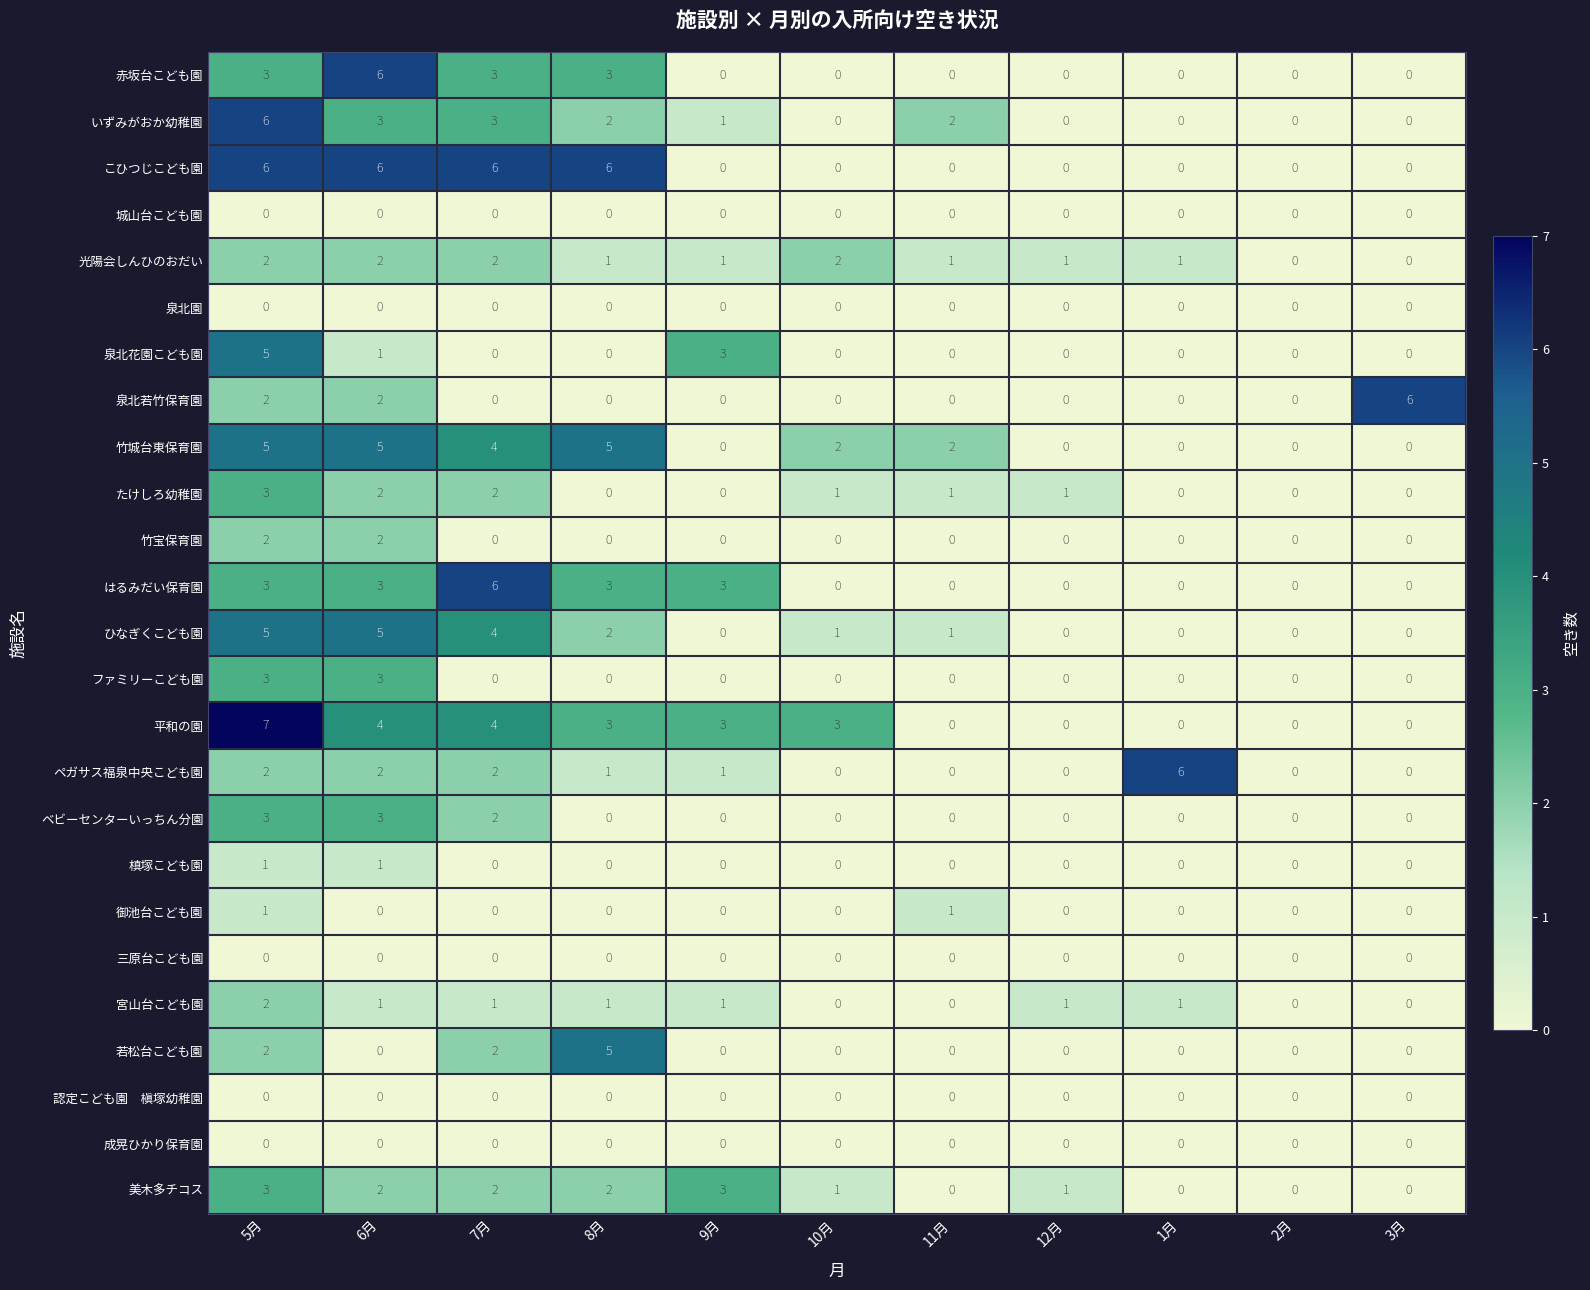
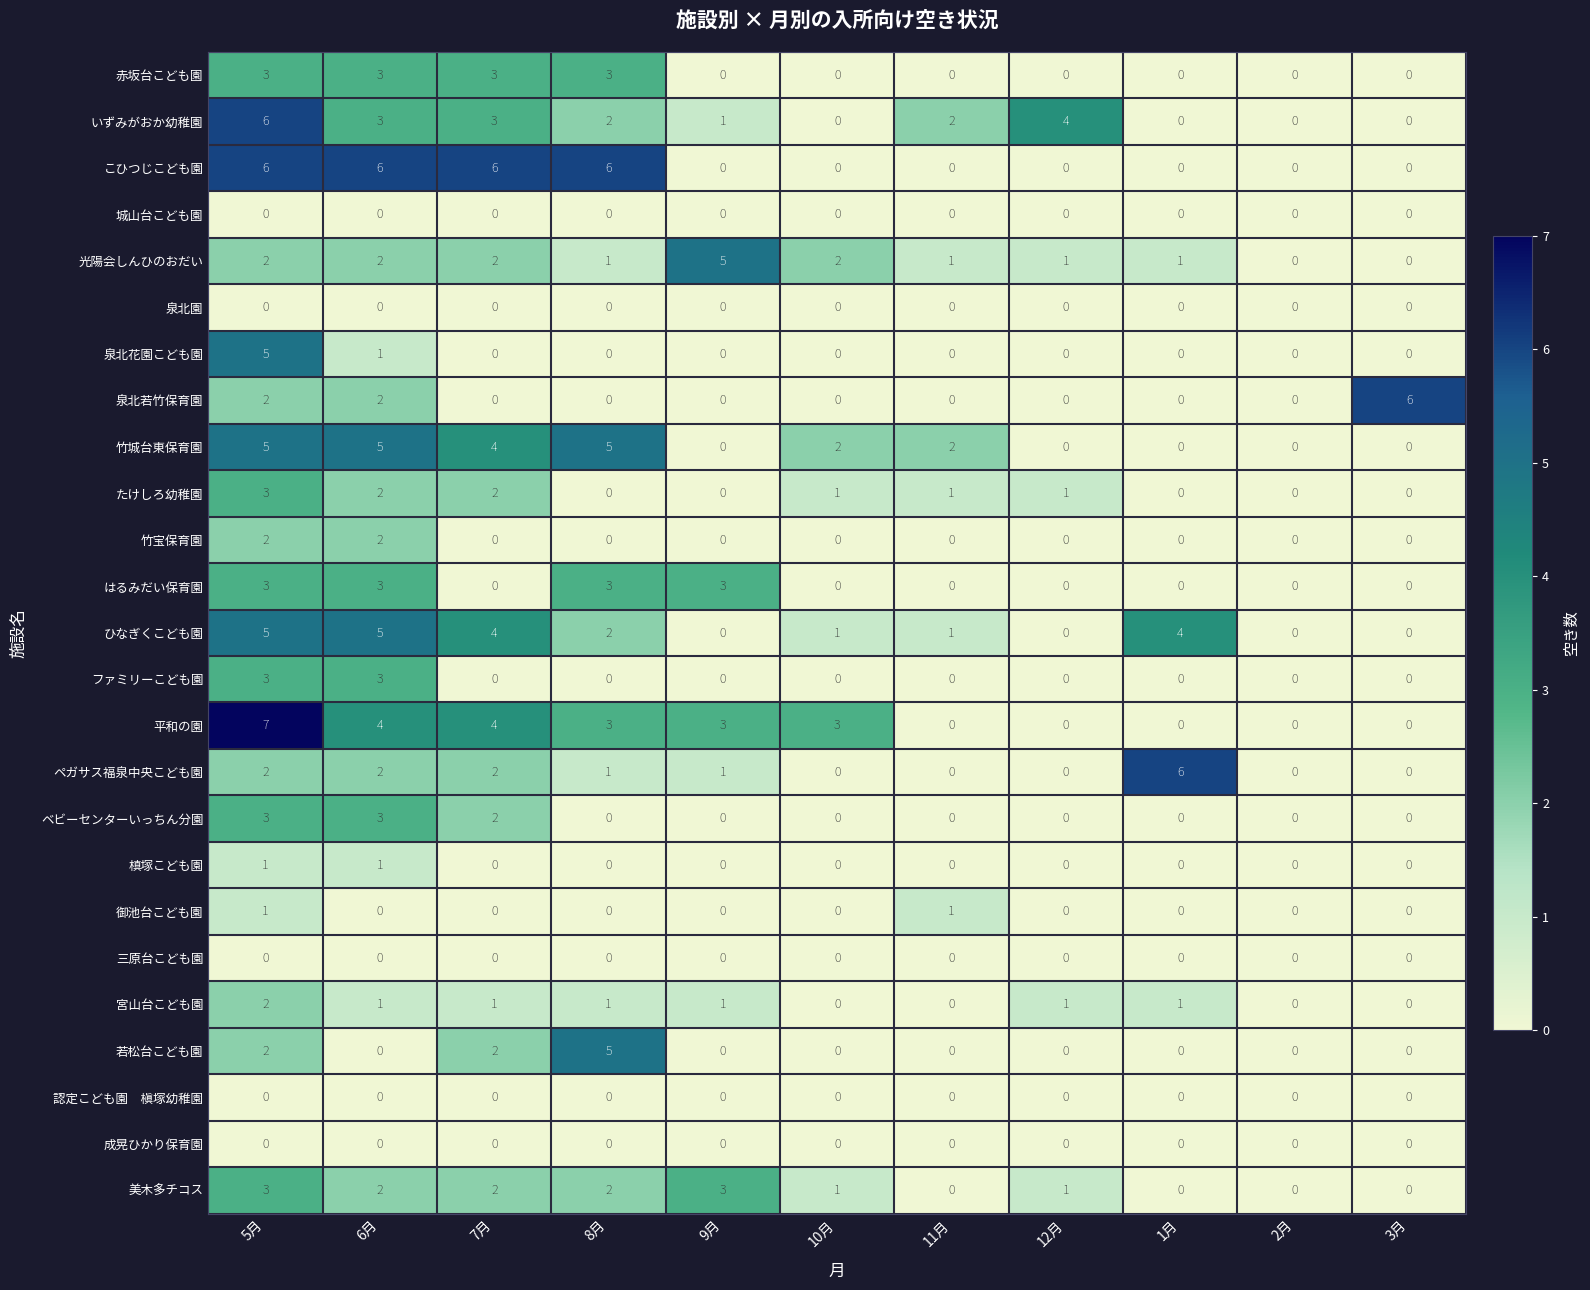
  {
    "赤坂台こども園": {
      "5月": 3,
-     "6月": 6,
+     "6月": 3,
      "7月": 3,
      "8月": 3,
      "9月": 0,
      "10月": 0,
      "11月": 0,
      "12月": 0,
      "1月": 0,
      "2月": 0,
      "3月": 0
    },
    "いずみがおか幼稚園": {
      "5月": 6,
      "6月": 3,
      "7月": 3,
      "8月": 2,
      "9月": 1,
      "10月": 0,
      "11月": 2,
-     "12月": 0,
+     "12月": 4,
      "1月": 0,
      "2月": 0,
      "3月": 0
    },
    "光陽会しんひのおだい": {
      "5月": 2,
      "6月": 2,
      "7月": 2,
      "8月": 1,
-     "9月": 1,
+     "9月": 5,
      "10月": 2,
      "11月": 1,
      "12月": 1,
      "1月": 1,
      "2月": 0,
      "3月": 0
    },
    "泉北花園こども園": {
      "5月": 5,
      "6月": 1,
      "7月": 0,
      "8月": 0,
-     "9月": 3,
+     "9月": 0,
      "10月": 0,
      "11月": 0,
      "12月": 0,
      "1月": 0,
      "2月": 0,
      "3月": 0
    },
    "はるみだい保育園": {
      "5月": 3,
      "6月": 3,
-     "7月": 6,
+     "7月": 0,
      "8月": 3,
      "9月": 3,
      "10月": 0,
      "11月": 0,
      "12月": 0,
      "1月": 0,
      "2月": 0,
      "3月": 0
    },
    "ひなぎくこども園": {
      "5月": 5,
      "6月": 5,
      "7月": 4,
      "8月": 2,
      "9月": 0,
      "10月": 1,
      "11月": 1,
      "12月": 0,
-     "1月": 0,
+     "1月": 4,
      "2月": 0,
      "3月": 0
    }
  }
